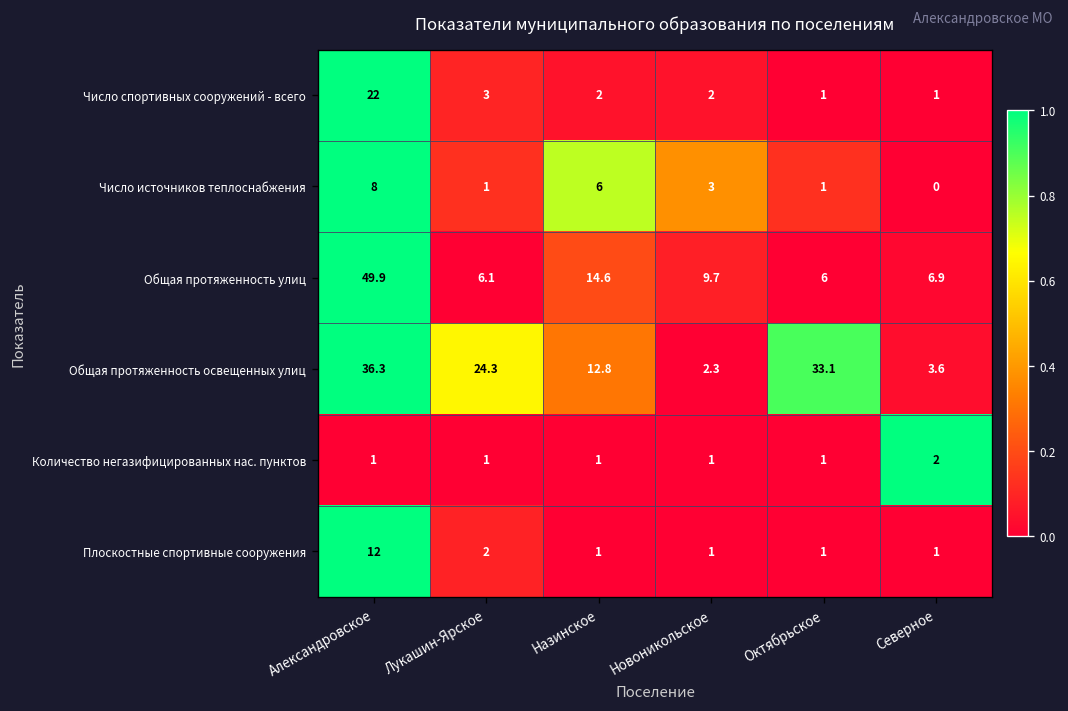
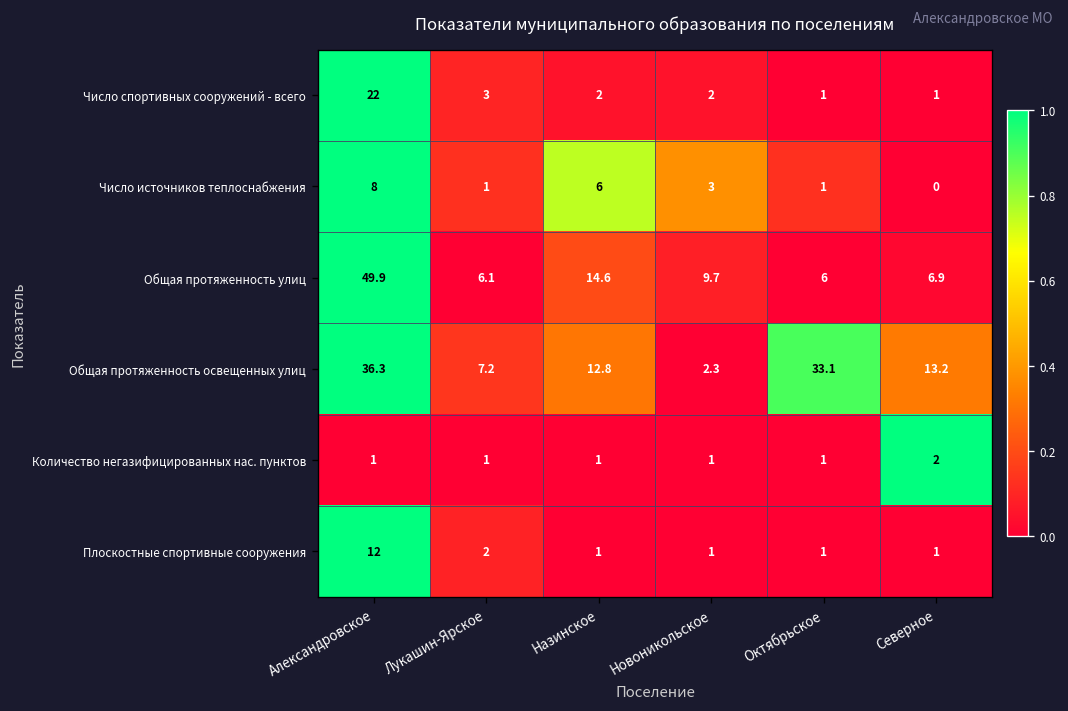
  {
    "Число спортивных сооружений - всего": {
      "Александровское": 22,
      "Лукашин-Ярское": 3,
      "Назинское": 2,
      "Новоникольское": 2,
      "Октябрьское": 1,
      "Северное": 1
    },
    "Число источников теплоснабжения": {
      "Александровское": 8,
      "Лукашин-Ярское": 1,
      "Назинское": 6,
      "Новоникольское": 3,
      "Октябрьское": 1,
      "Северное": 0
    },
    "Общая протяженность улиц": {
      "Александровское": 49.9,
      "Лукашин-Ярское": 6.1,
      "Назинское": 14.6,
      "Новоникольское": 9.7,
      "Октябрьское": 6,
      "Северное": 6.9
    },
    "Общая протяженность освещенных улиц": {
      "Александровское": 36.3,
-     "Лукашин-Ярское": 24.3,
+     "Лукашин-Ярское": 7.2,
      "Назинское": 12.8,
      "Новоникольское": 2.3,
      "Октябрьское": 33.1,
-     "Северное": 3.6
+     "Северное": 13.2
    },
    "Количество негазифицированных нас. пунктов": {
      "Александровское": 1,
      "Лукашин-Ярское": 1,
      "Назинское": 1,
      "Новоникольское": 1,
      "Октябрьское": 1,
      "Северное": 2
    },
    "Плоскостные спортивные сооружения": {
      "Александровское": 12,
      "Лукашин-Ярское": 2,
      "Назинское": 1,
      "Новоникольское": 1,
      "Октябрьское": 1,
      "Северное": 1
    }
  }
